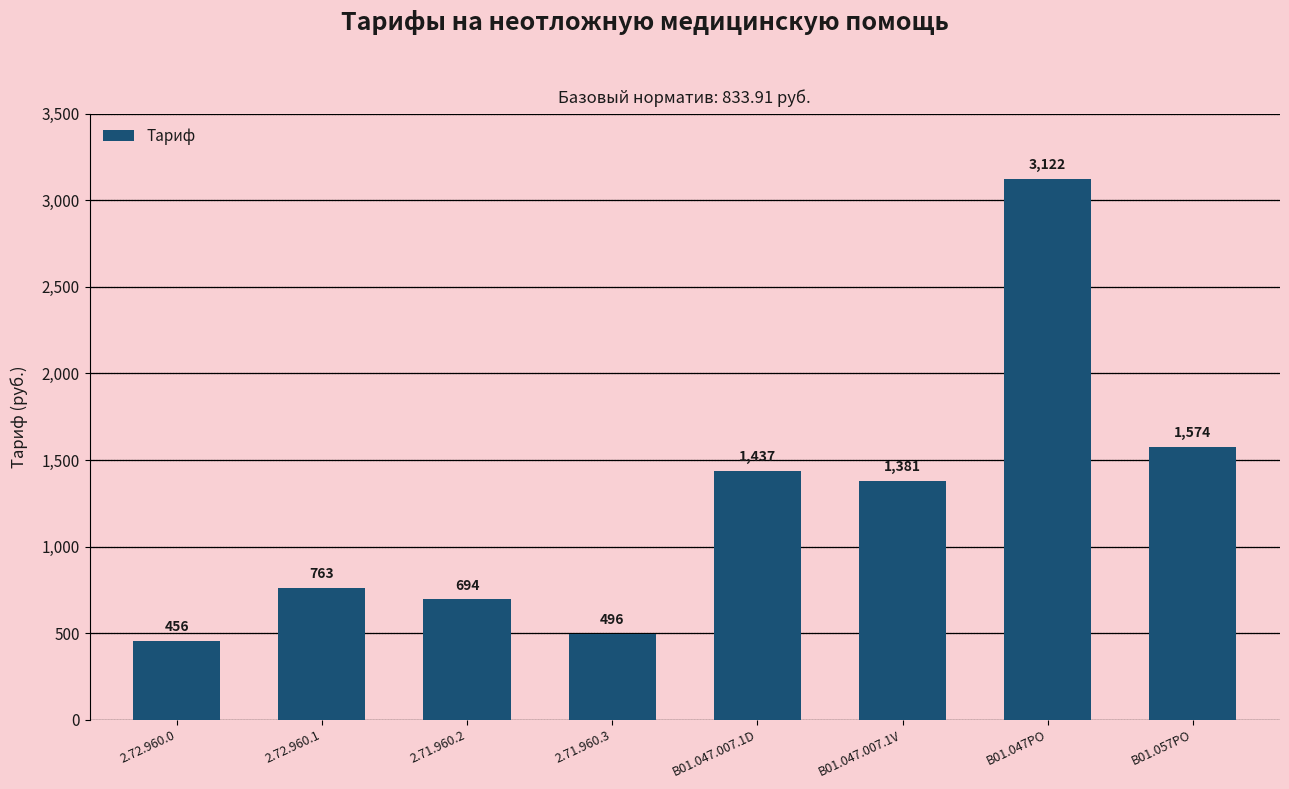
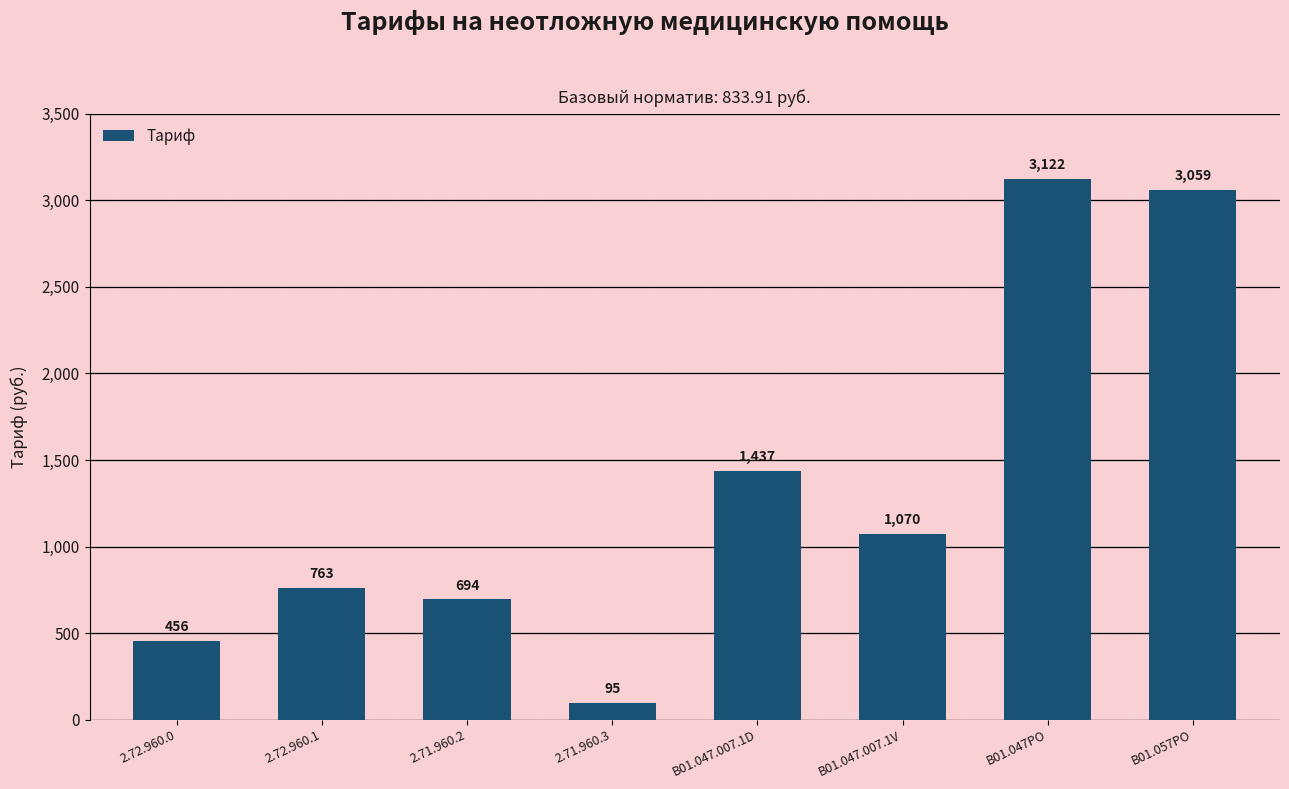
  {
    "2.72.960.0": "456",
    "2.72.960.1": "763",
    "2.71.960.2": "694",
-   "2.71.960.3": "496",
+   "2.71.960.3": "95",
    "B01.047.007.1D": "1,437",
-   "B01.047.007.1V": "1,381",
+   "B01.047.007.1V": "1,070",
    "B01.047PO": "3,122",
-   "B01.057PO": "1,574"
+   "B01.057PO": "3,059"
  }
